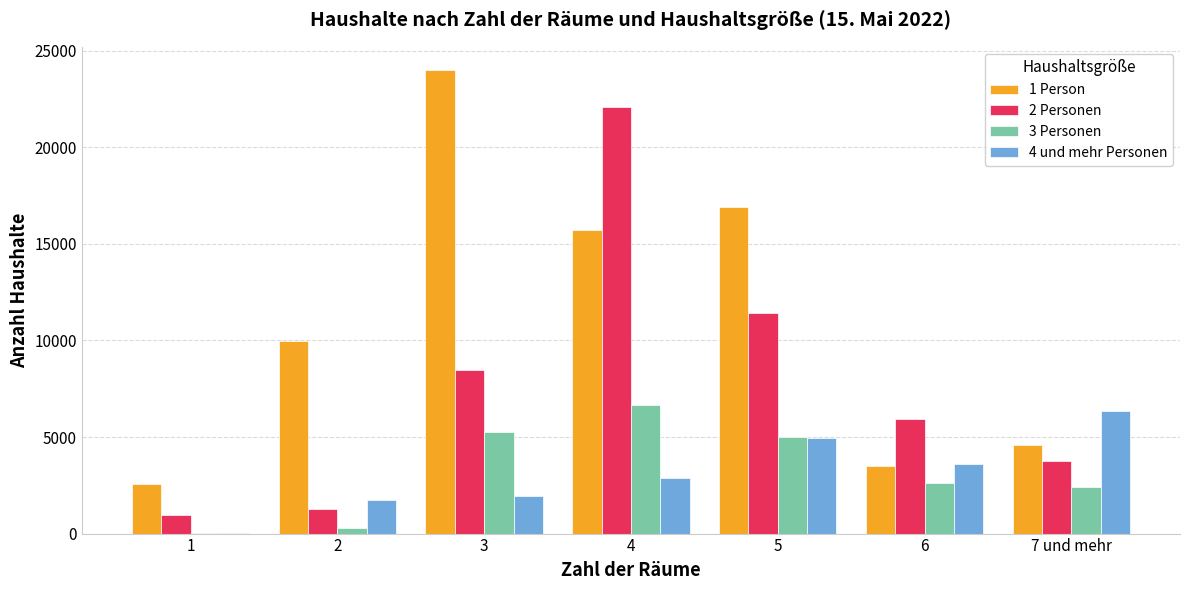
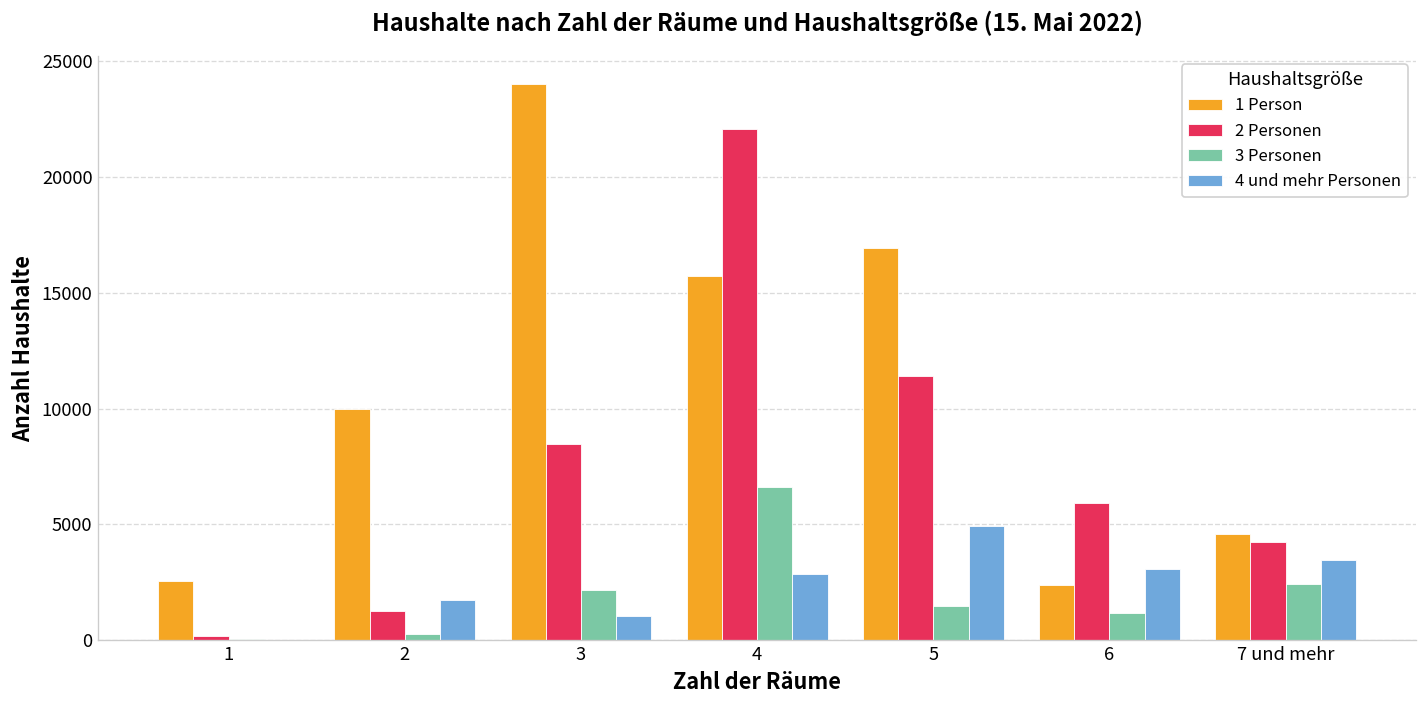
  {
    "1 Person": {
      "1": 2600,
      "2": 10000,
      "3": 24000,
      "4": 15700,
      "5": 16900,
-     "6": 3500,
+     "6": 2400,
      "7 und mehr": 4600
    },
    "2 Personen": {
-     "1": 900,
+     "1": 200,
      "2": 1300,
      "3": 8500,
      "4": 22100,
      "5": 11400,
      "6": 5900,
-     "7 und mehr": 3700
+     "7 und mehr": 4200
    },
    "3 Personen": {
      "2": 300,
-     "3": 5200,
+     "3": 2200,
      "4": 6600,
-     "5": 5000,
-     "6": 2600,
+     "5": 1500,
+     "6": 1200,
      "7 und mehr": 2400
    },
    "4 und mehr Personen": {
      "2": 1800,
-     "3": 2000,
+     "3": 1000,
      "4": 2900,
      "5": 4900,
-     "6": 3600,
-     "7 und mehr": 6300
+     "6": 3100,
+     "7 und mehr": 3500
    }
  }
